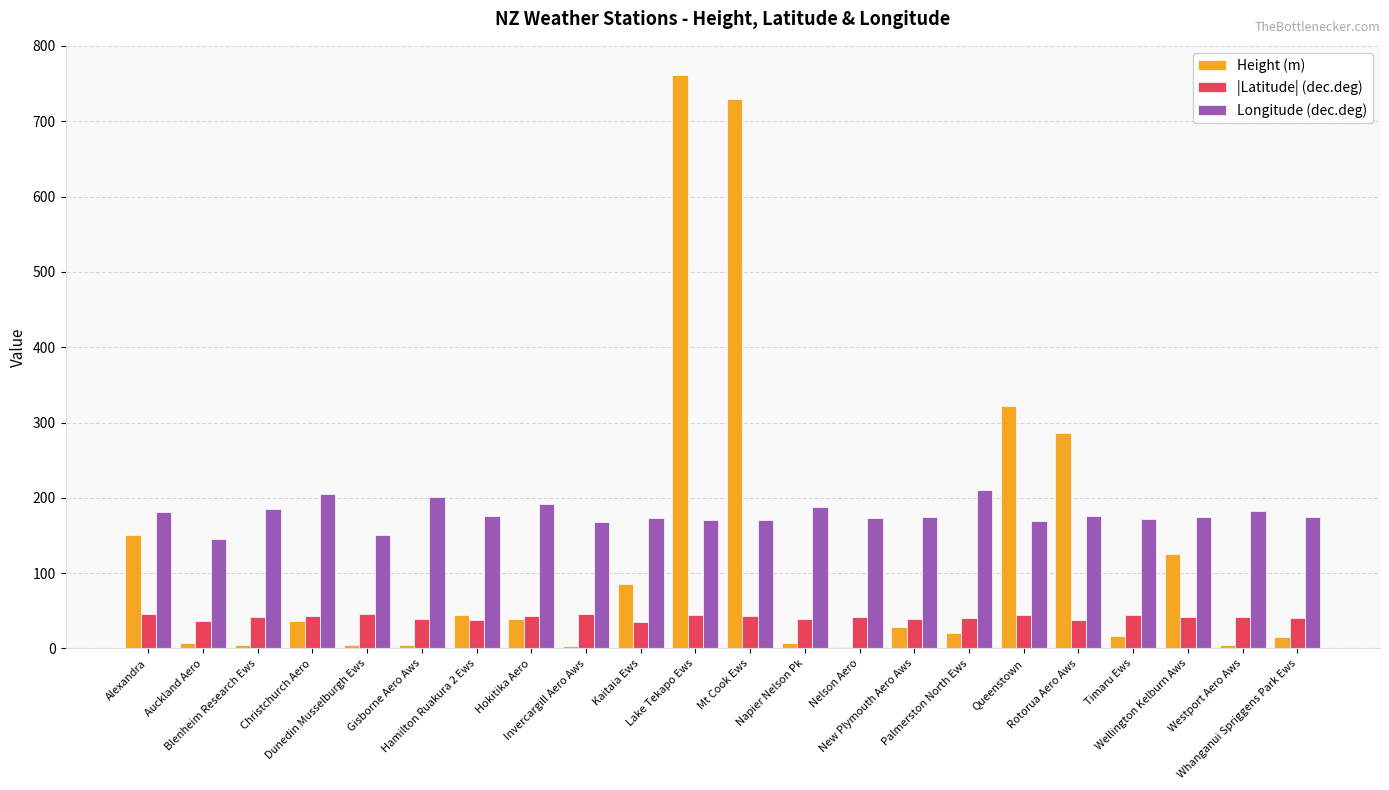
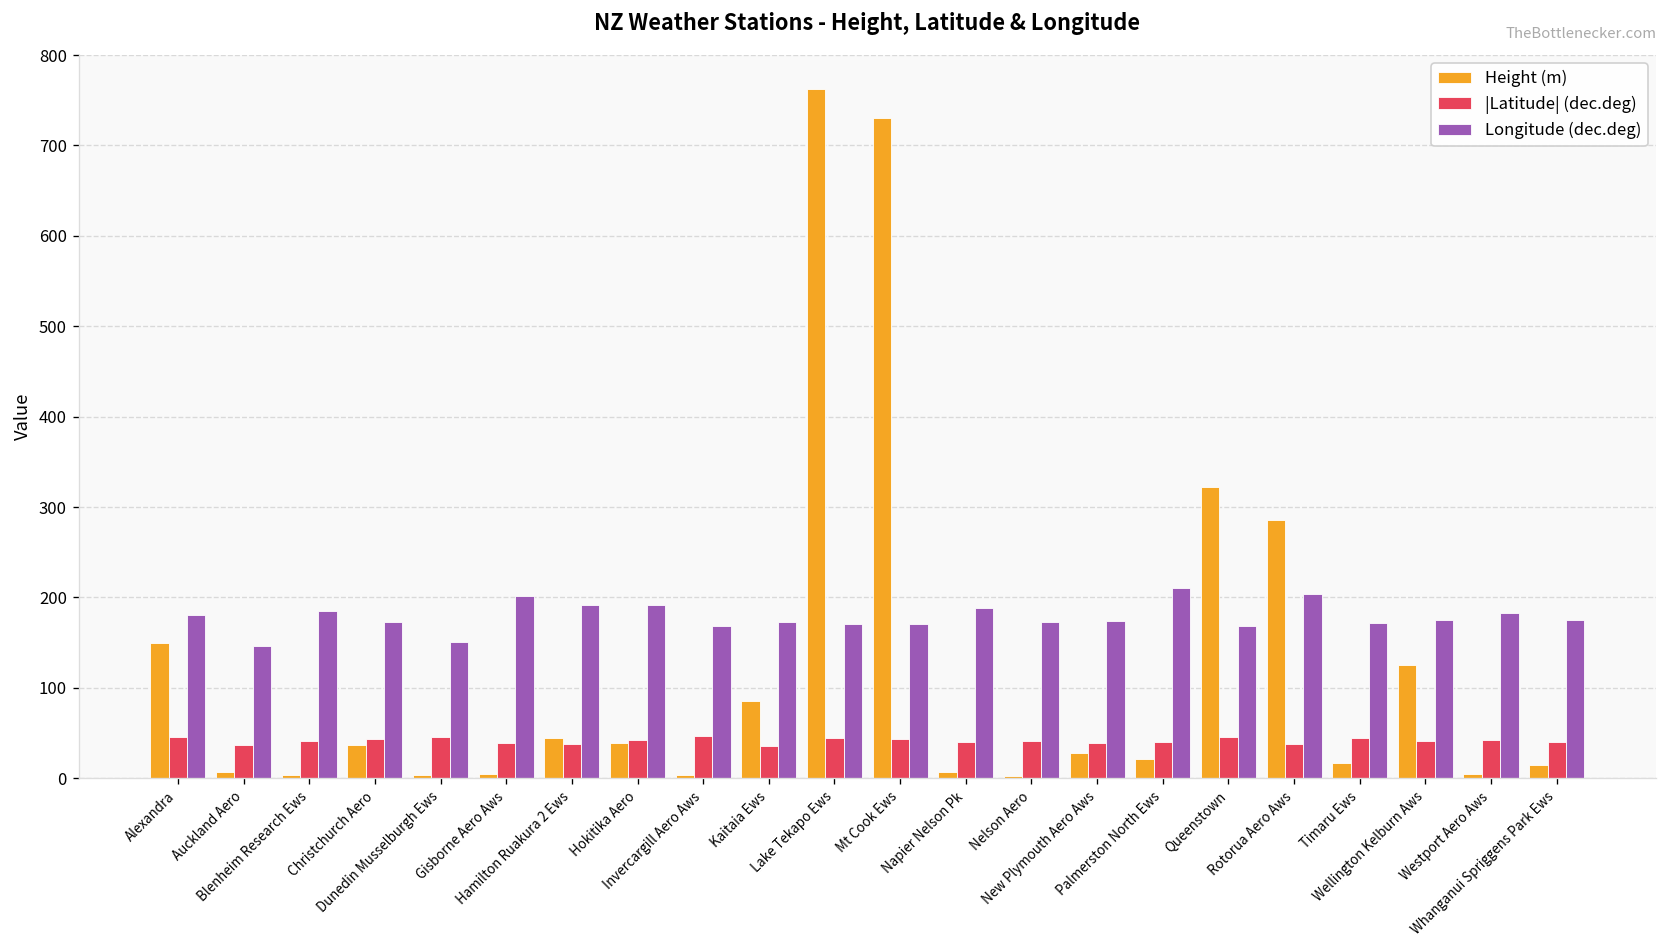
  {
    "Height (m)": {
      "Alexandra": 150,
      "Auckland Aero": 10,
      "Blenheim Research Ews": 0,
      "Christchurch Aero": 40,
      "Dunedin Musselburgh Ews": 0,
      "Gisborne Aero Aws": 10,
      "Hamilton Ruakura 2 Ews": 50,
      "Hokitika Aero": 40,
      "Kaitaia Ews": 90,
      "Lake Tekapo Ews": 760,
      "Mt Cook Ews": 730,
      "Napier Nelson Pk": 10,
      "New Plymouth Aero Aws": 30,
      "Palmerston North Ews": 20,
      "Queenstown": 320,
      "Rotorua Aero Aws": 290,
      "Timaru Ews": 20,
      "Wellington Kelburn Aws": 130,
      "Westport Aero Aws": 10,
      "Whanganui Spriggens Park Ews": 20
    },
    "|Latitude| (dec.deg)": {
      "Alexandra": 50,
      "Auckland Aero": 40,
      "Blenheim Research Ews": 40,
      "Christchurch Aero": 40,
      "Dunedin Musselburgh Ews": 50,
      "Gisborne Aero Aws": 40,
      "Hamilton Ruakura 2 Ews": 40,
      "Hokitika Aero": 40,
      "Invercargill Aero Aws": 50,
      "Kaitaia Ews": 40,
      "Lake Tekapo Ews": 40,
      "Mt Cook Ews": 40,
      "Napier Nelson Pk": 40,
      "Nelson Aero": 40,
      "New Plymouth Aero Aws": 40,
      "Palmerston North Ews": 40,
      "Queenstown": 50,
      "Rotorua Aero Aws": 40,
      "Timaru Ews": 40,
      "Wellington Kelburn Aws": 40,
      "Westport Aero Aws": 40,
      "Whanganui Spriggens Park Ews": 40
    },
    "Longitude (dec.deg)": {
      "Alexandra": 180,
      "Auckland Aero": 150,
      "Blenheim Research Ews": 180,
-     "Christchurch Aero": 200,
+     "Christchurch Aero": 170,
      "Dunedin Musselburgh Ews": 150,
      "Gisborne Aero Aws": 200,
-     "Hamilton Ruakura 2 Ews": 180,
+     "Hamilton Ruakura 2 Ews": 190,
      "Hokitika Aero": 190,
      "Invercargill Aero Aws": 170,
      "Kaitaia Ews": 170,
      "Lake Tekapo Ews": 170,
      "Mt Cook Ews": 170,
      "Napier Nelson Pk": 190,
      "Nelson Aero": 170,
      "New Plymouth Aero Aws": 170,
      "Palmerston North Ews": 210,
      "Queenstown": 170,
-     "Rotorua Aero Aws": 180,
+     "Rotorua Aero Aws": 200,
      "Timaru Ews": 170,
      "Wellington Kelburn Aws": 170,
      "Westport Aero Aws": 180,
      "Whanganui Spriggens Park Ews": 180
    }
  }
